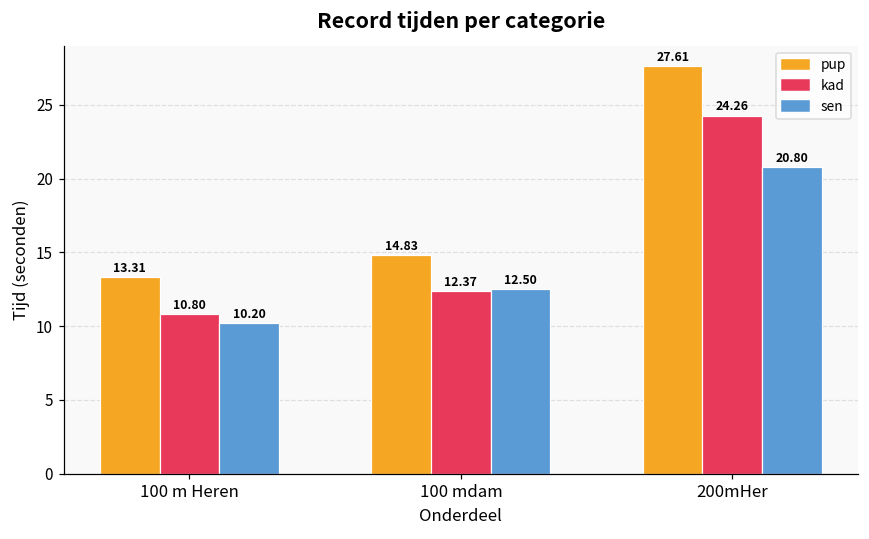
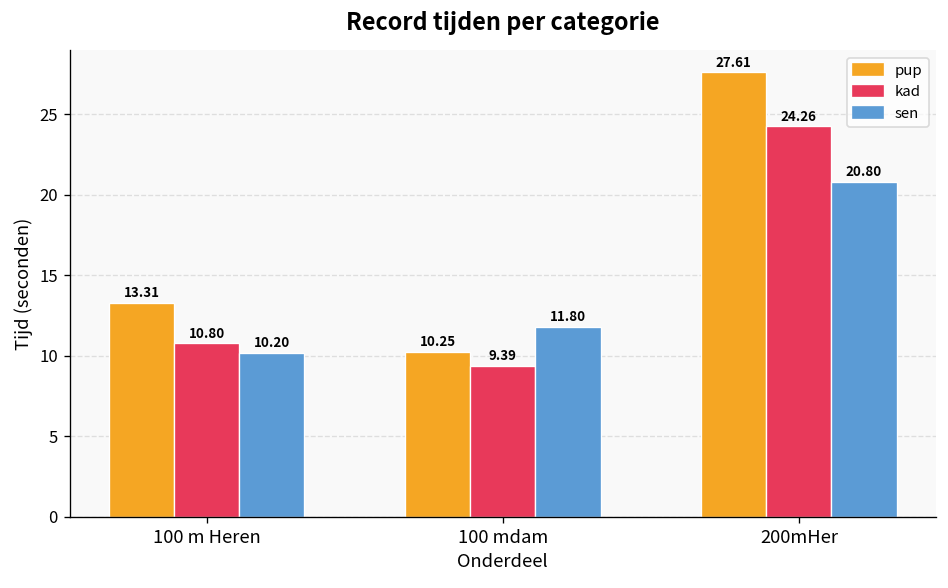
  {
    "pup": {
      "100 m Heren": 13.31,
-     "100 mdam": 14.83,
+     "100 mdam": 10.25,
      "200mHer": 27.61
    },
    "kad": {
      "100 m Heren": 10.80,
-     "100 mdam": 12.37,
+     "100 mdam": 9.39,
      "200mHer": 24.26
    },
    "sen": {
      "100 m Heren": 10.20,
-     "100 mdam": 12.50,
+     "100 mdam": 11.80,
      "200mHer": 20.80
    }
  }
